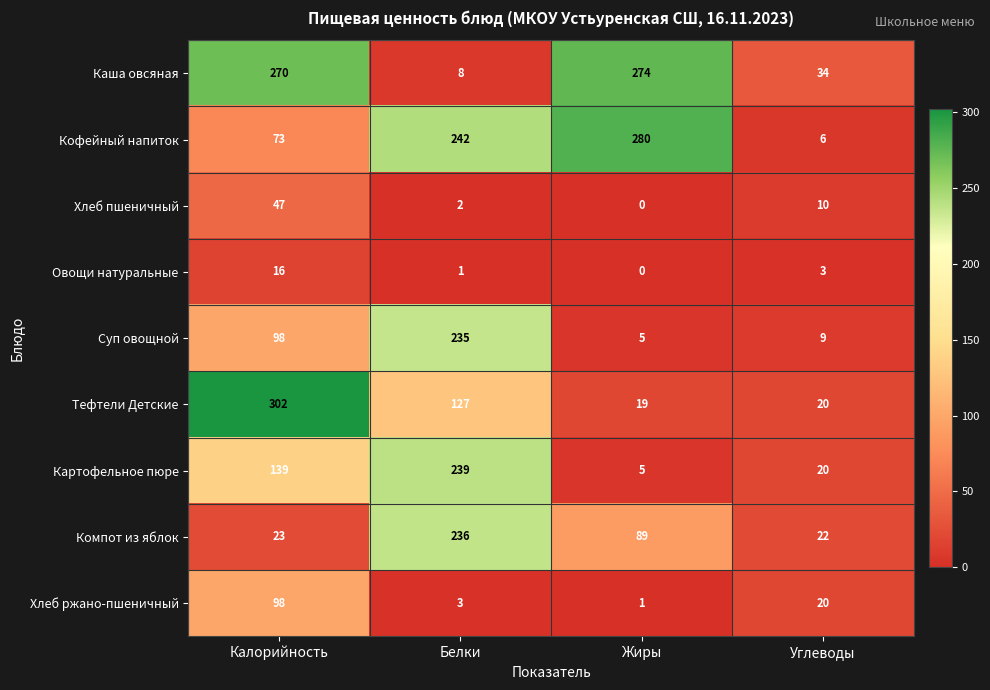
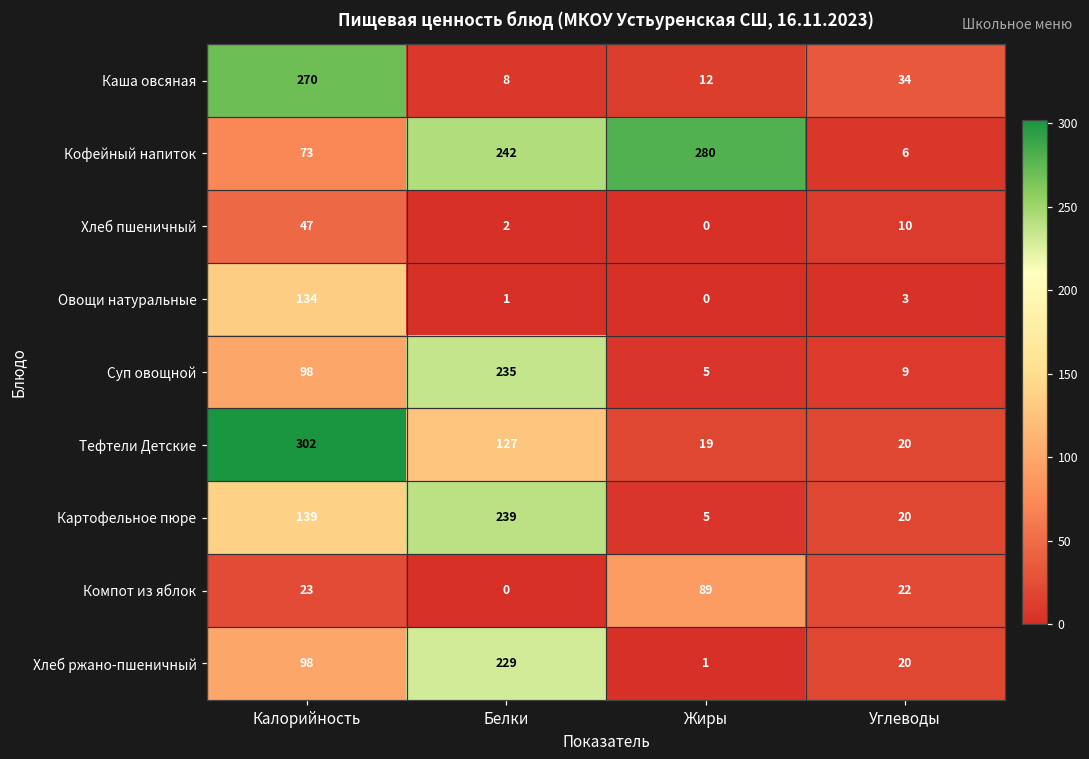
  {
    "Каша овсяная": {
      "Калорийность": 270,
      "Белки": 8,
-     "Жиры": 274,
+     "Жиры": 12,
      "Углеводы": 34
    },
    "Кофейный напиток": {
      "Калорийность": 73,
      "Белки": 242,
      "Жиры": 280,
      "Углеводы": 6
    },
    "Хлеб пшеничный": {
      "Калорийность": 47,
      "Белки": 2,
      "Жиры": 0,
      "Углеводы": 10
    },
    "Овощи натуральные": {
-     "Калорийность": 16,
+     "Калорийность": 134,
      "Белки": 1,
      "Жиры": 0,
      "Углеводы": 3
    },
    "Суп овощной": {
      "Калорийность": 98,
      "Белки": 235,
      "Жиры": 5,
      "Углеводы": 9
    },
    "Тефтели Детские": {
      "Калорийность": 302,
      "Белки": 127,
      "Жиры": 19,
      "Углеводы": 20
    },
    "Картофельное пюре": {
      "Калорийность": 139,
      "Белки": 239,
      "Жиры": 5,
      "Углеводы": 20
    },
    "Компот из яблок": {
      "Калорийность": 23,
-     "Белки": 236,
+     "Белки": 0,
      "Жиры": 89,
      "Углеводы": 22
    },
    "Хлеб ржано-пшеничный": {
      "Калорийность": 98,
-     "Белки": 3,
+     "Белки": 229,
      "Жиры": 1,
      "Углеводы": 20
    }
  }
